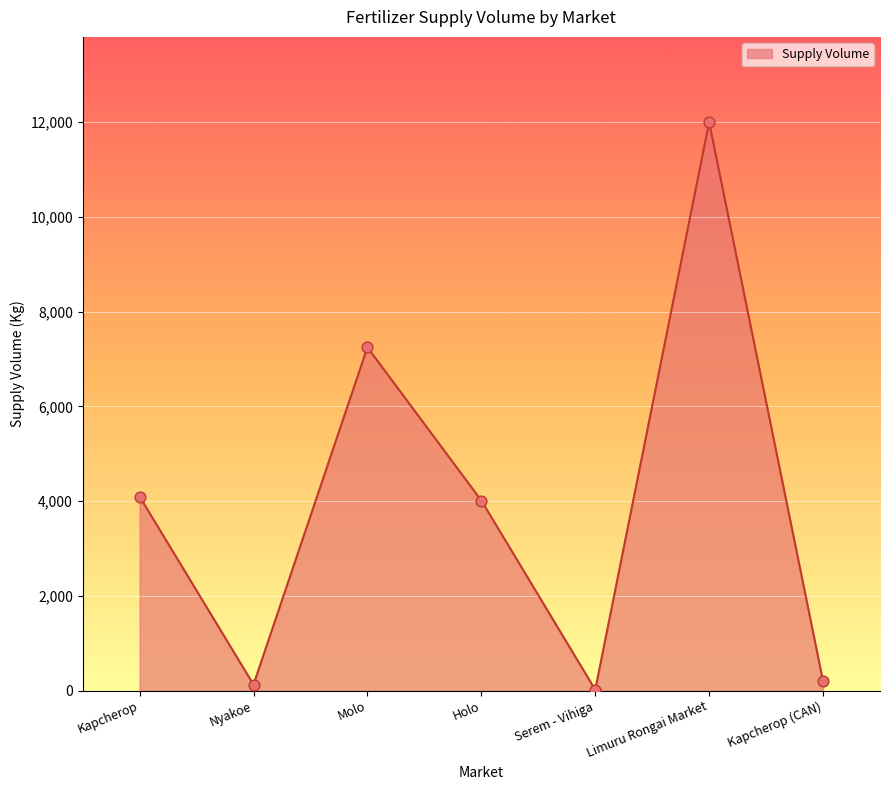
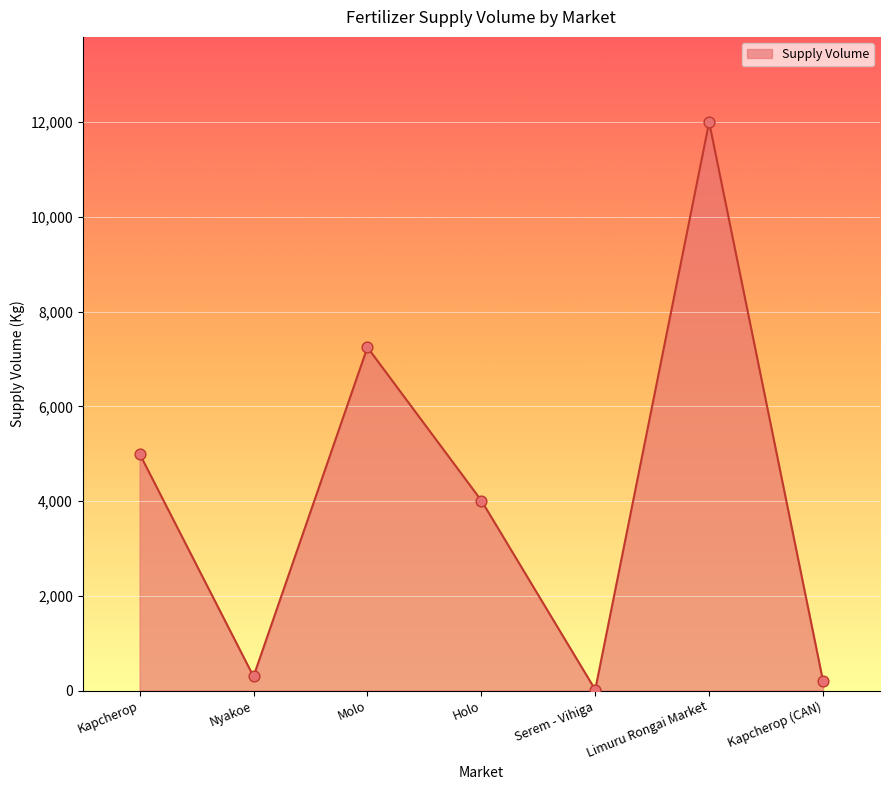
  {
-   "Kapcherop": "4,100",
-   "Nyakoe": "100",
+   "Kapcherop": "5,000",
+   "Nyakoe": "300",
    "Molo": "7,200",
    "Holo": "4,000",
    "Serem - Vihiga": "0",
    "Limuru Rongai Market": "12,000",
    "Kapcherop (CAN)": "200"
  }
